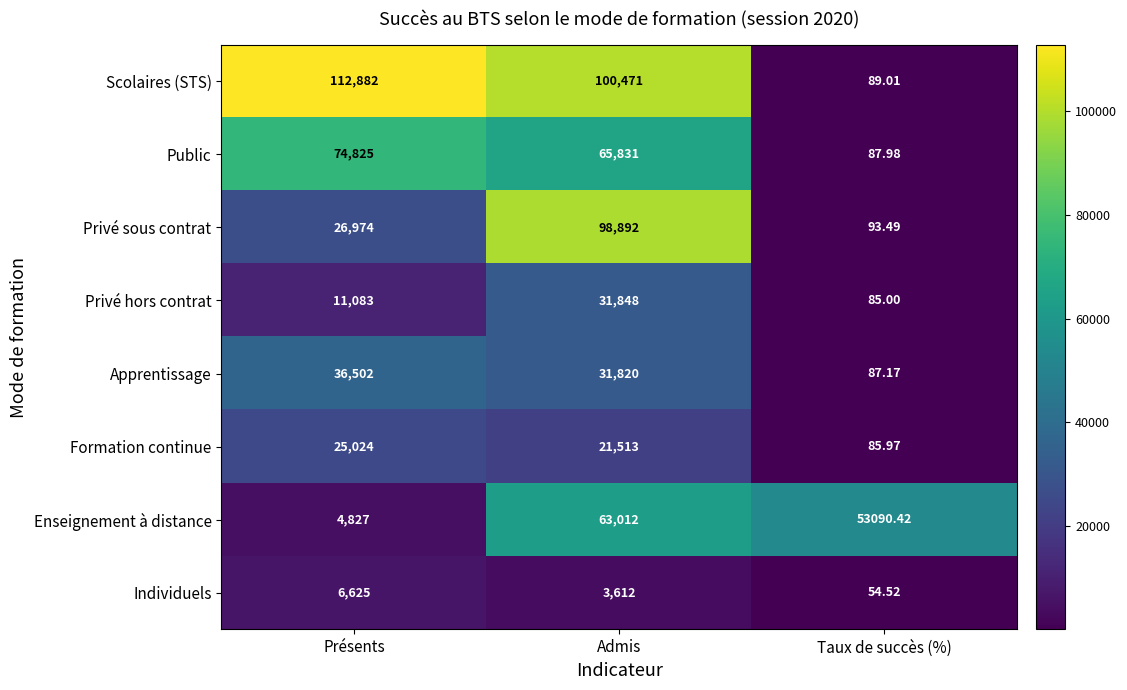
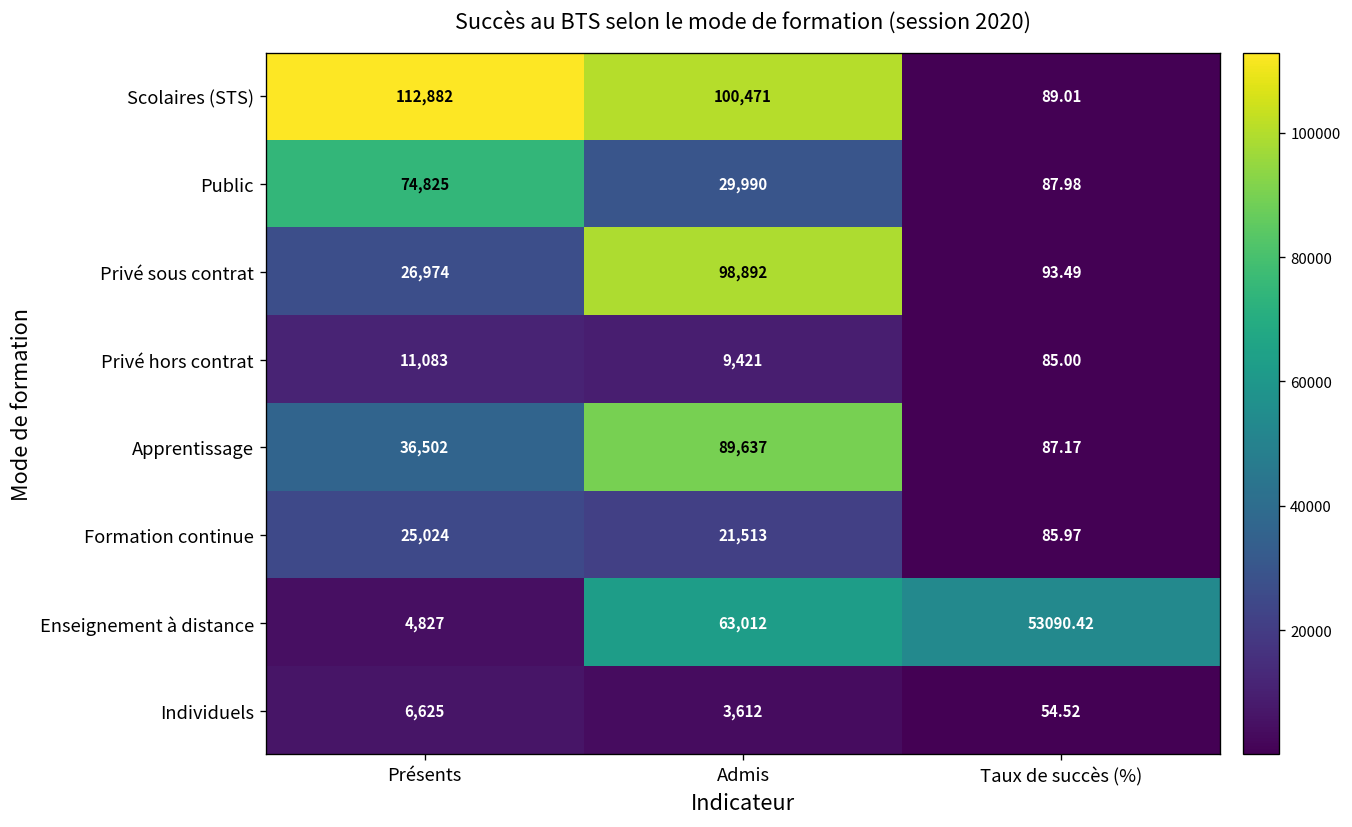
  {
    "Scolaires (STS)": {
      "Présents": "112,882",
      "Admis": "100,471",
      "Taux de succès (%)": "89.01"
    },
    "Public": {
      "Présents": "74,825",
-     "Admis": "65,831",
+     "Admis": "29,990",
      "Taux de succès (%)": "87.98"
    },
    "Privé sous contrat": {
      "Présents": "26,974",
      "Admis": "98,892",
      "Taux de succès (%)": "93.49"
    },
    "Privé hors contrat": {
      "Présents": "11,083",
-     "Admis": "31,848",
+     "Admis": "9,421",
      "Taux de succès (%)": "85.00"
    },
    "Apprentissage": {
      "Présents": "36,502",
-     "Admis": "31,820",
+     "Admis": "89,637",
      "Taux de succès (%)": "87.17"
    },
    "Formation continue": {
      "Présents": "25,024",
      "Admis": "21,513",
      "Taux de succès (%)": "85.97"
    },
    "Enseignement à distance": {
      "Présents": "4,827",
      "Admis": "63,012",
      "Taux de succès (%)": "53090.42"
    },
    "Individuels": {
      "Présents": "6,625",
      "Admis": "3,612",
      "Taux de succès (%)": "54.52"
    }
  }
